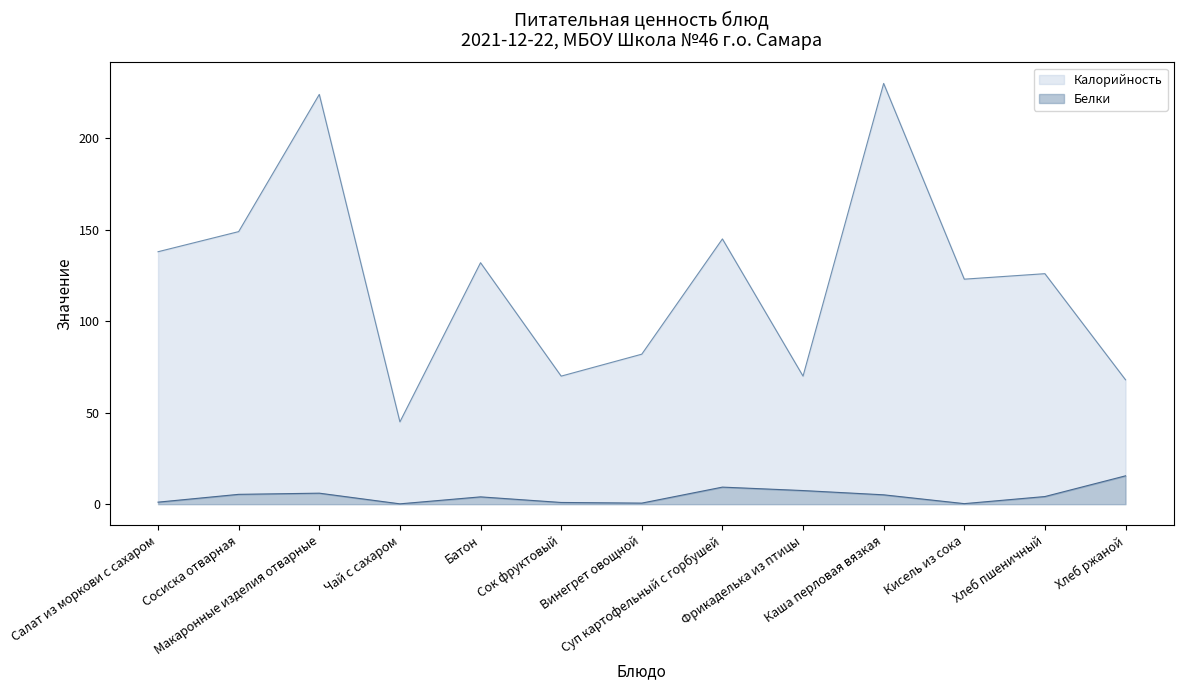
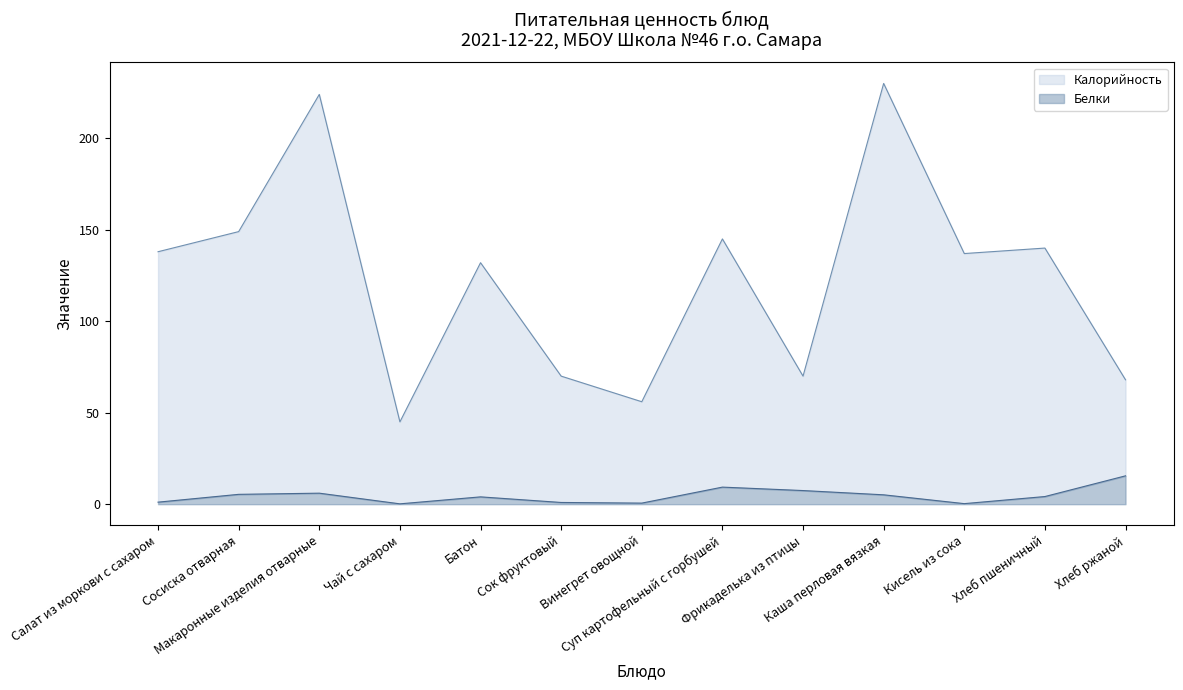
  {
    "Калорийность": {
      "Салат из моркови с сахаром": 138,
      "Сосиска отварная": 149,
      "Макаронные изделия отварные": 224,
      "Чай с сахаром": 45,
      "Батон": 132,
      "Сок фруктовый": 70,
-     "Винегрет овощной": 82,
+     "Винегрет овощной": 56,
      "Суп картофельный с горбушей": 145,
      "Фрикаделька из птицы": 70,
      "Каша перловая вязкая": 230,
-     "Кисель из сока": 123,
-     "Хлеб пшеничный": 126,
+     "Кисель из сока": 137,
+     "Хлеб пшеничный": 140,
      "Хлеб ржаной": 68
    },
    "Белки": {
      "Салат из моркови с сахаром": 1,
      "Сосиска отварная": 5,
      "Макаронные изделия отварные": 6,
      "Чай с сахаром": 0,
      "Батон": 4,
      "Сок фруктовый": 1,
      "Винегрет овощной": 1,
      "Суп картофельный с горбушей": 9,
      "Фрикаделька из птицы": 7,
      "Каша перловая вязкая": 5,
      "Кисель из сока": 0,
      "Хлеб пшеничный": 4,
      "Хлеб ржаной": 16
    }
  }
